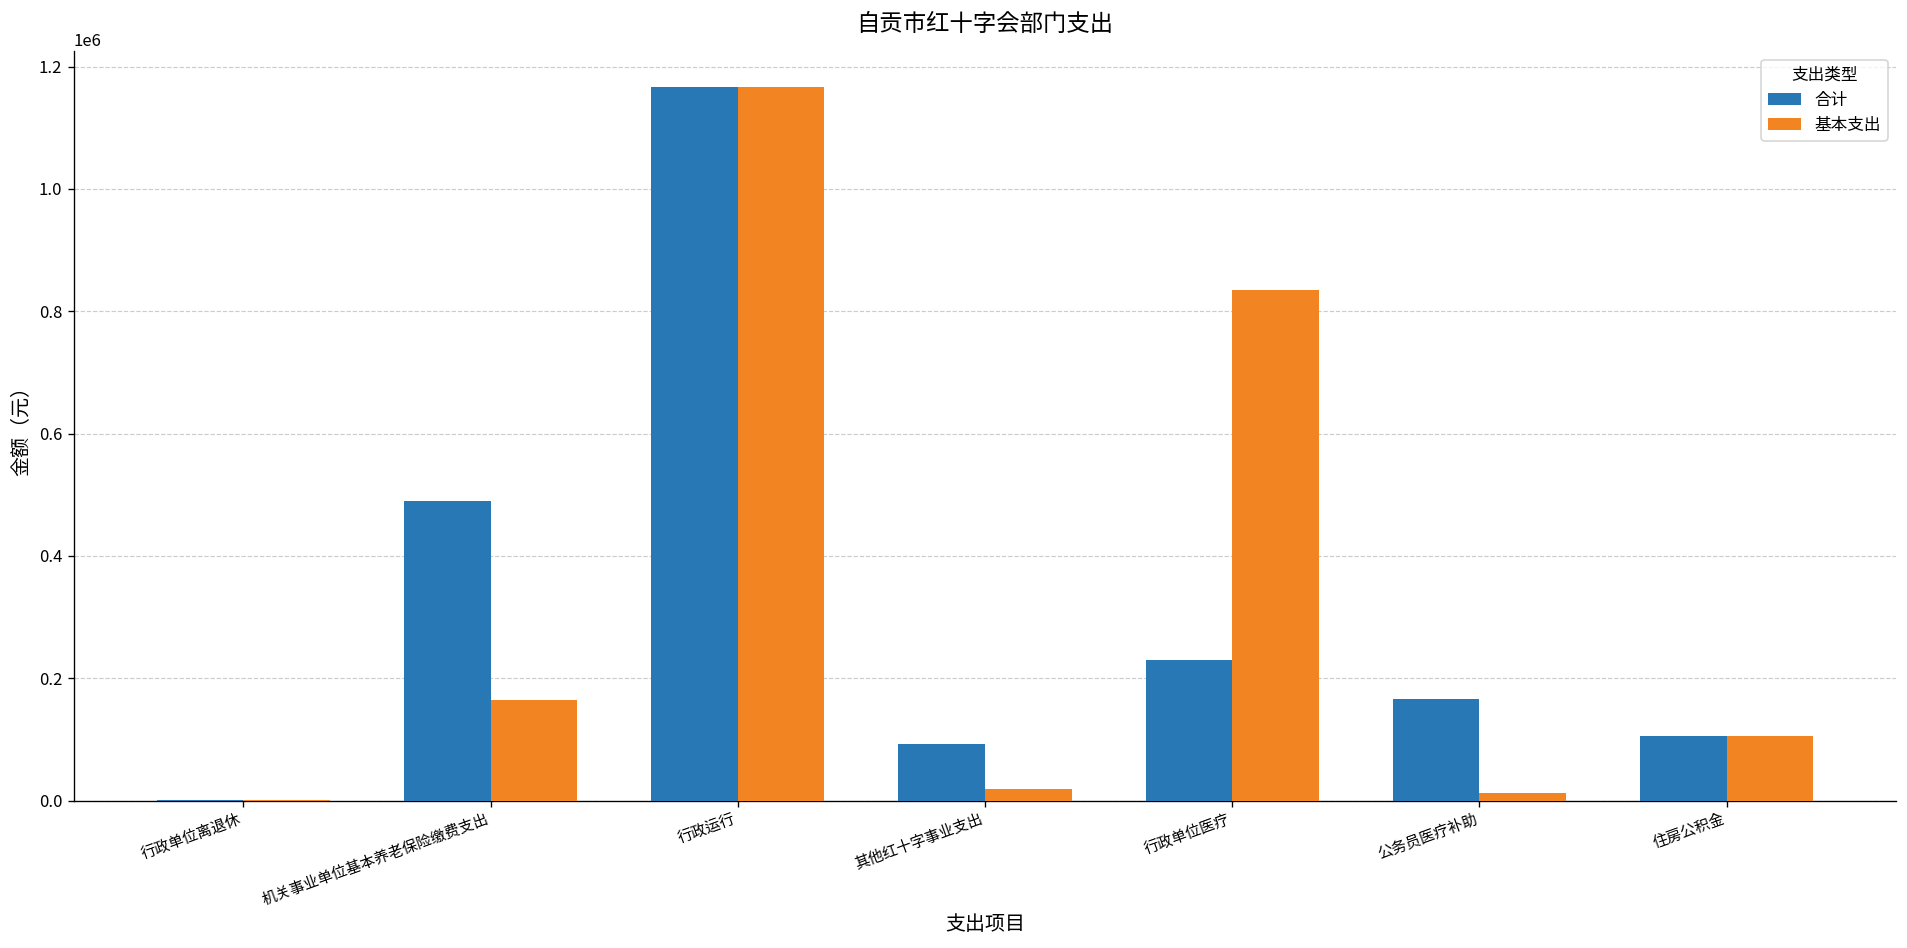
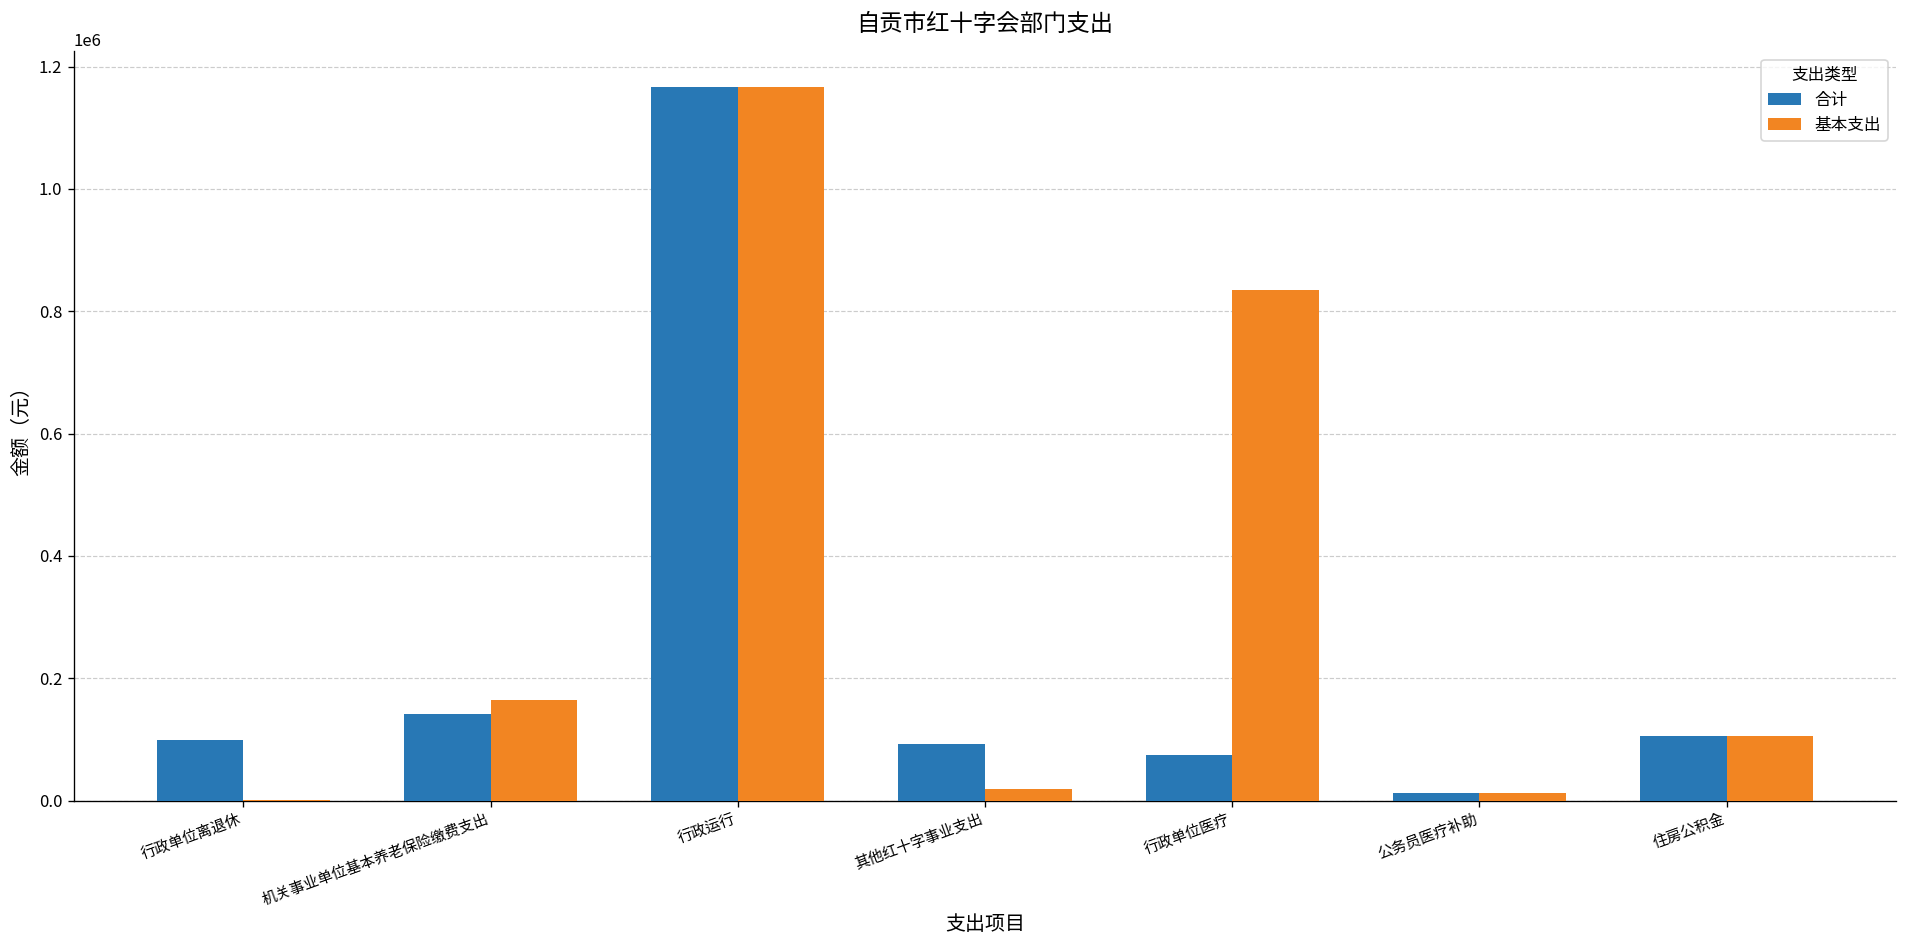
  {
    "合计": {
-     "行政单位离退休": 0,
-     "机关事业单位基本养老保险缴费支出": 490000,
+     "行政单位离退休": 100000,
+     "机关事业单位基本养老保险缴费支出": 140000,
      "行政运行": 1170000,
      "其他红十字事业支出": 90000,
-     "行政单位医疗": 230000,
-     "公务员医疗补助": 170000,
+     "行政单位医疗": 70000,
+     "公务员医疗补助": 10000,
      "住房公积金": 110000
    },
    "基本支出": {
      "机关事业单位基本养老保险缴费支出": 160000,
      "行政运行": 1170000,
      "其他红十字事业支出": 20000,
      "行政单位医疗": 830000,
      "公务员医疗补助": 10000,
      "住房公积金": 110000
    }
  }
